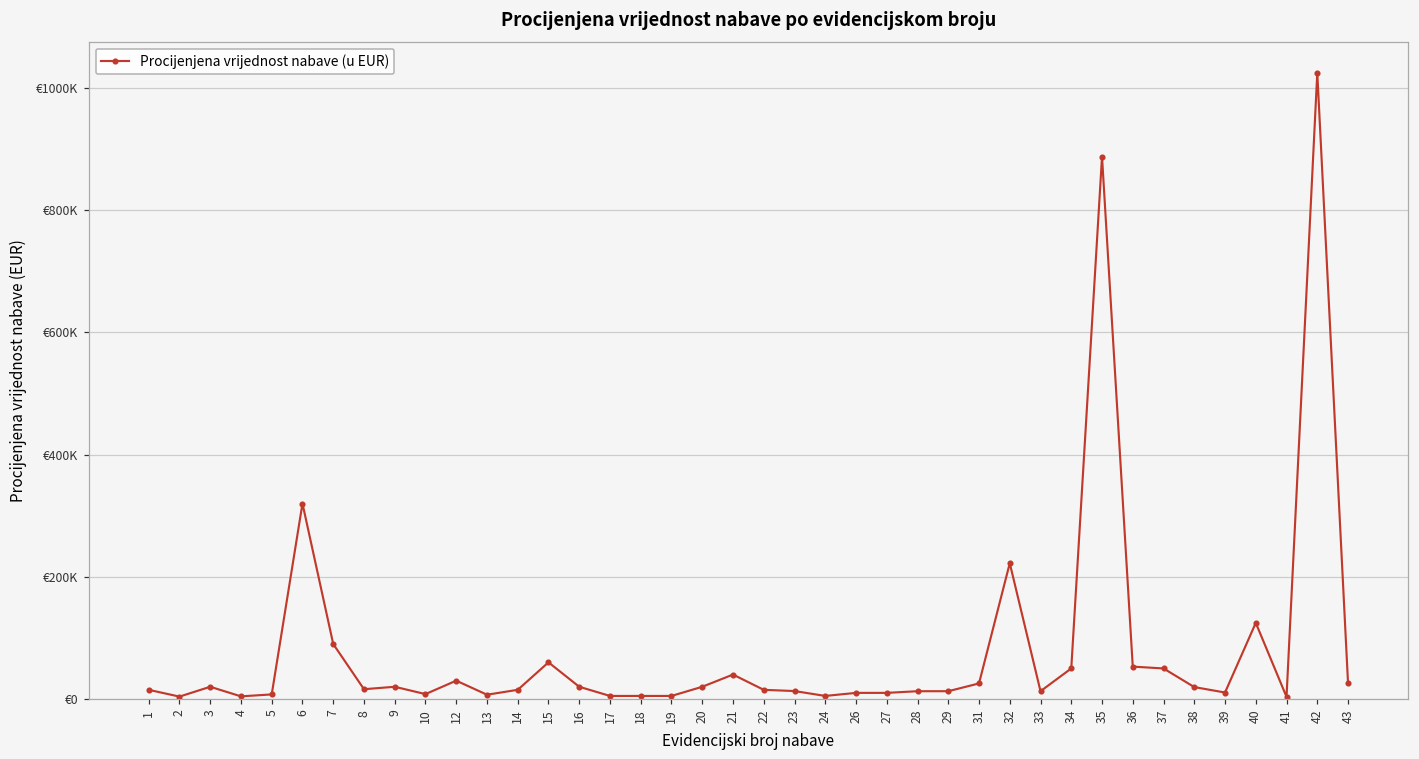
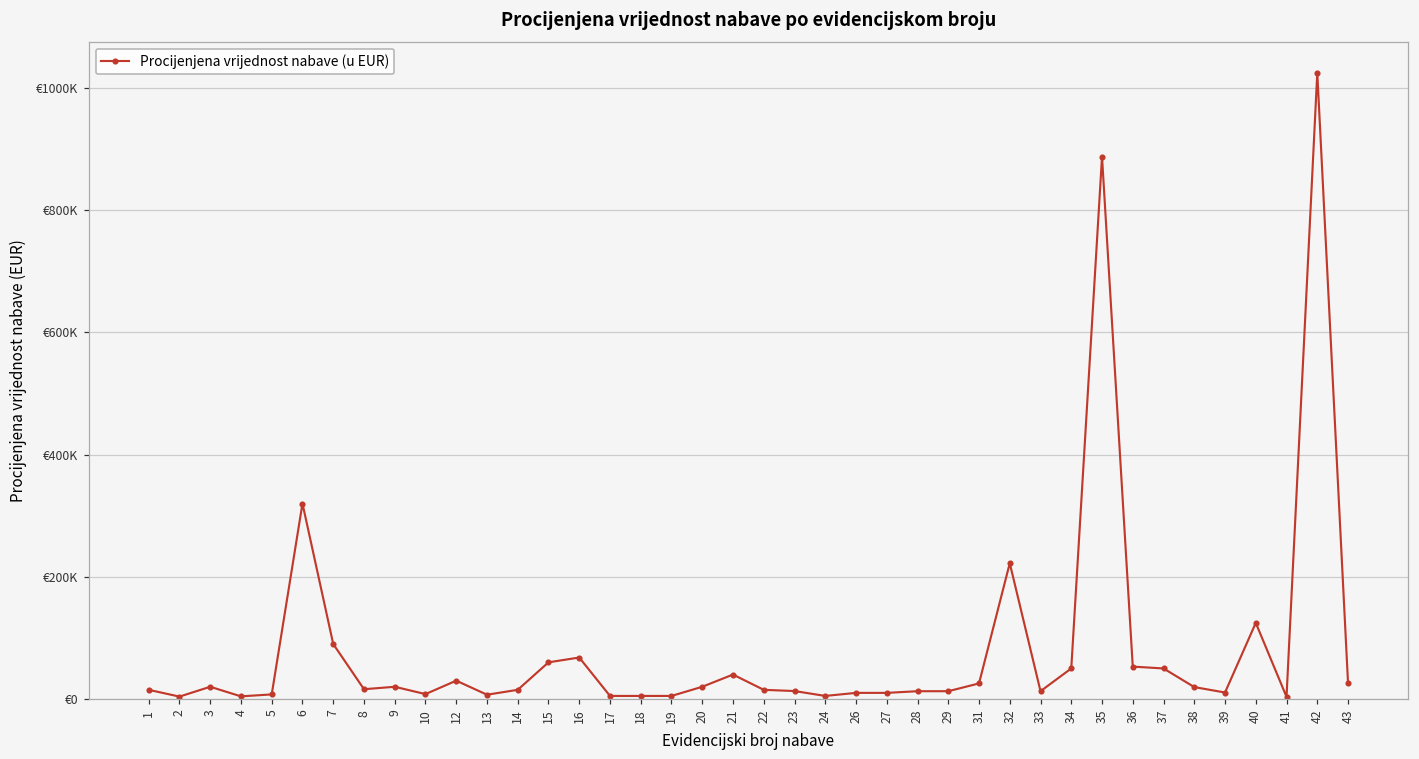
  {
    "1": "€20000",
    "2": "€0",
    "3": "€20000",
    "4": "€0",
    "5": "€10000",
    "6": "€320000",
    "7": "€90000",
    "8": "€20000",
    "9": "€20000",
    "10": "€10000",
    "12": "€30000",
    "13": "€10000",
    "14": "€20000",
    "15": "€60000",
-   "16": "€20000",
+   "16": "€70000",
    "17": "€10000",
    "18": "€10000",
    "19": "€10000",
    "20": "€20000",
    "21": "€40000",
    "22": "€20000",
    "23": "€10000",
    "24": "€10000",
    "26": "€10000",
    "27": "€10000",
    "28": "€10000",
    "29": "€10000",
    "31": "€30000",
    "32": "€220000",
    "33": "€10000",
    "34": "€50000",
    "35": "€890000",
    "36": "€50000",
    "37": "€50000",
    "38": "€20000",
    "39": "€10000",
    "40": "€120000",
    "41": "€0",
    "42": "€1030000",
    "43": "€30000"
  }
